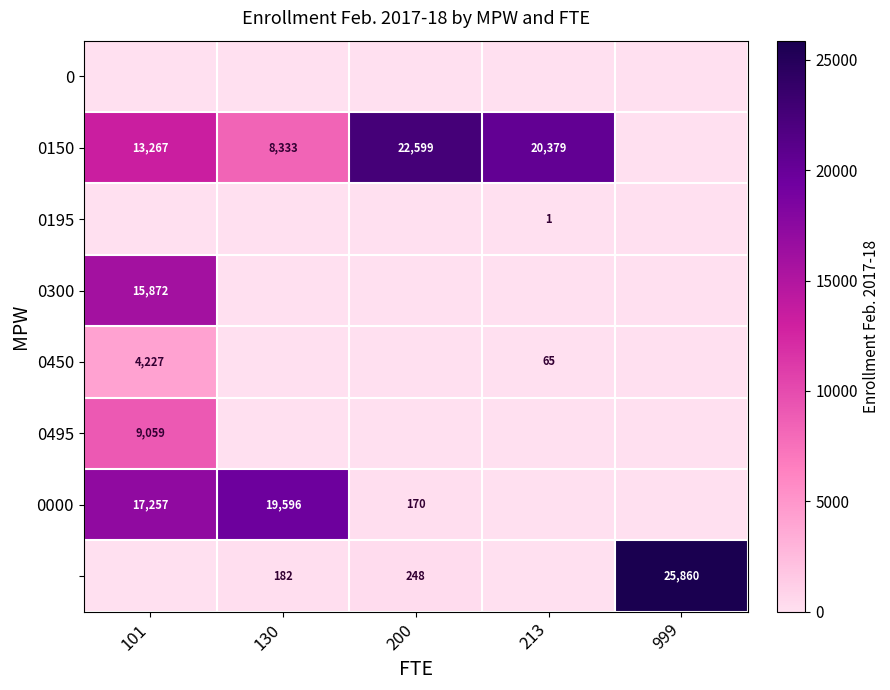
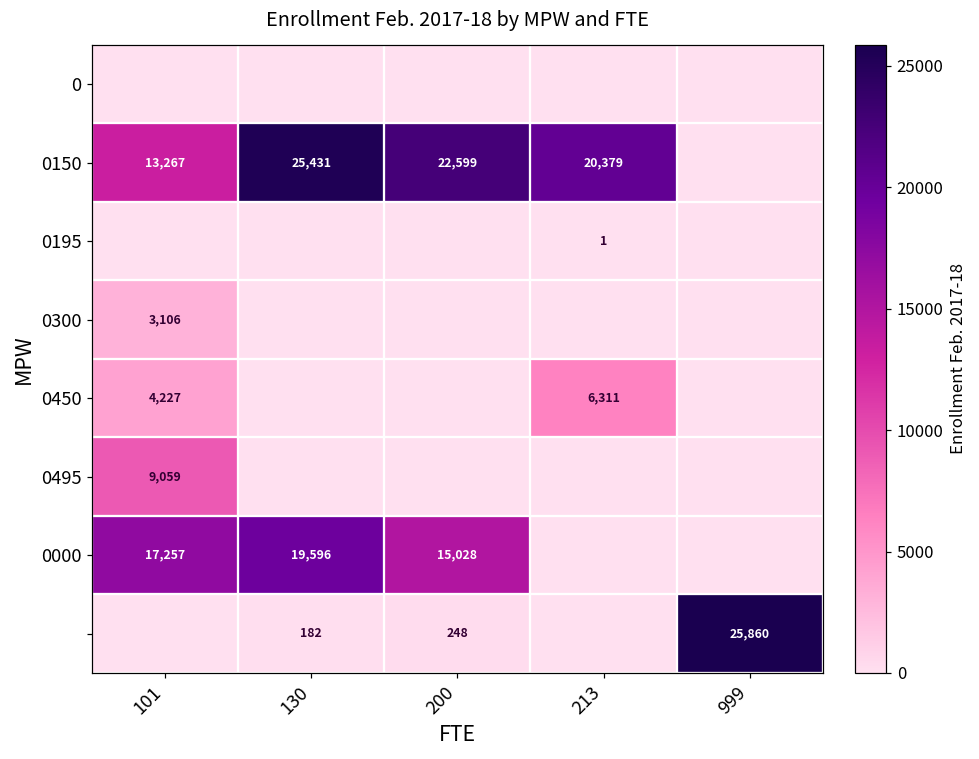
  {
    "0150": {
      "101": "13,267",
-     "130": "8,333",
+     "130": "25,431",
      "200": "22,599",
      "213": "20,379"
    },
    "0195": {
      "213": "1"
    },
    "0300": {
-     "101": "15,872"
+     "101": "3,106"
    },
    "0450": {
      "101": "4,227",
-     "213": "65"
+     "213": "6,311"
    },
    "0495": {
      "101": "9,059"
    },
    "0000": {
      "101": "17,257",
      "130": "19,596",
-     "200": "170"
+     "200": "15,028"
    }
  }
